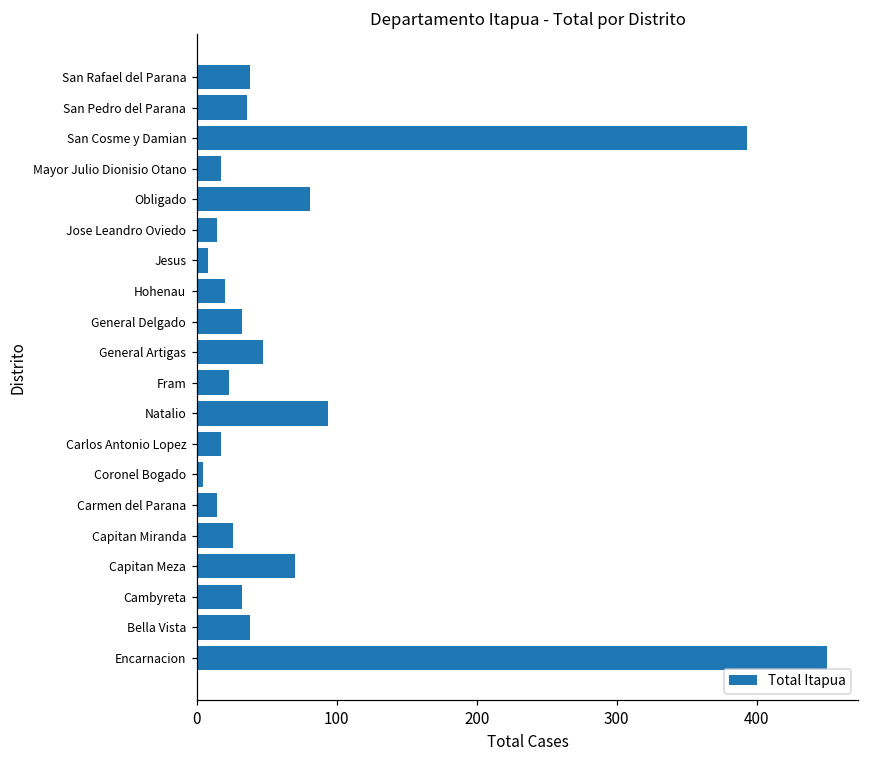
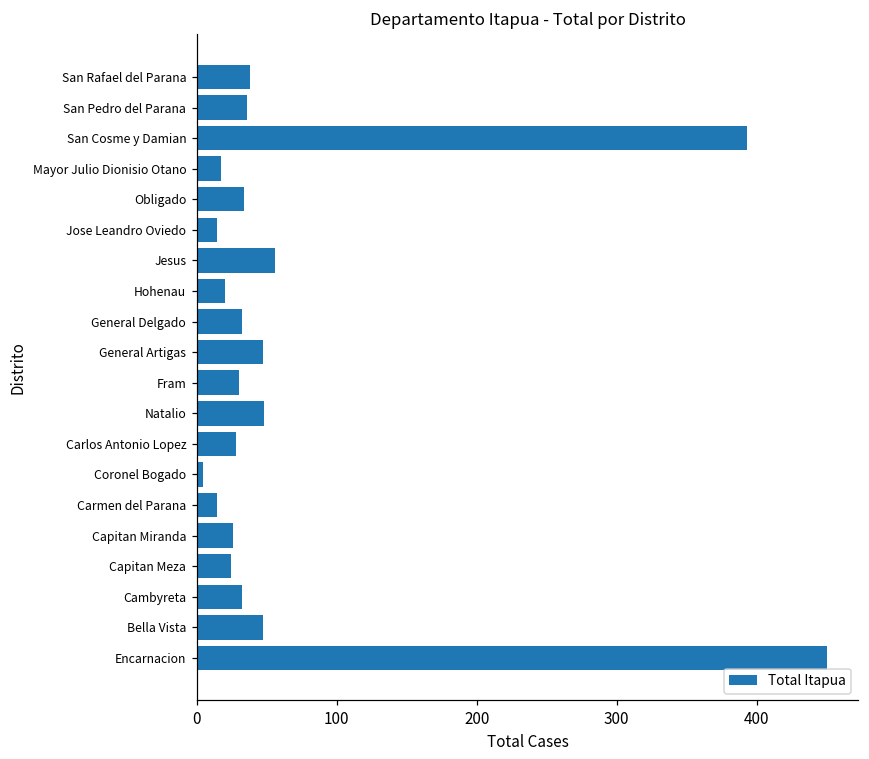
  {
    "San Rafael del Parana": 38,
    "San Pedro del Parana": 36,
    "San Cosme y Damian": 393,
    "Mayor Julio Dionisio Otano": 17,
-   "Obligado": 81,
+   "Obligado": 34,
    "Jose Leandro Oviedo": 14,
-   "Jesus": 8,
+   "Jesus": 56,
    "Hohenau": 20,
    "General Delgado": 32,
    "General Artigas": 47,
-   "Fram": 23,
-   "Natalio": 94,
-   "Carlos Antonio Lopez": 17,
+   "Fram": 30,
+   "Natalio": 48,
+   "Carlos Antonio Lopez": 28,
    "Coronel Bogado": 4,
    "Carmen del Parana": 14,
    "Capitan Miranda": 26,
-   "Capitan Meza": 70,
+   "Capitan Meza": 24,
    "Cambyreta": 32,
-   "Bella Vista": 38,
+   "Bella Vista": 47,
    "Encarnacion": 450
  }
